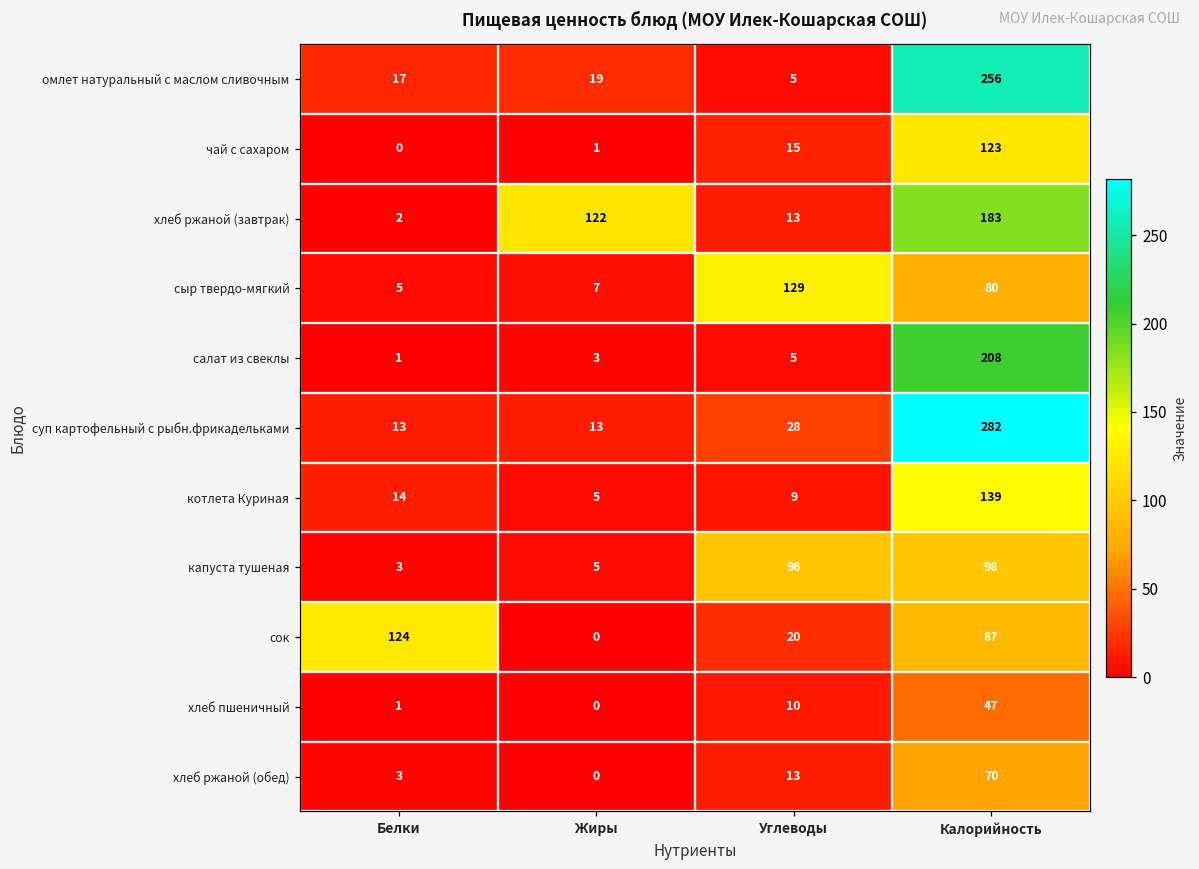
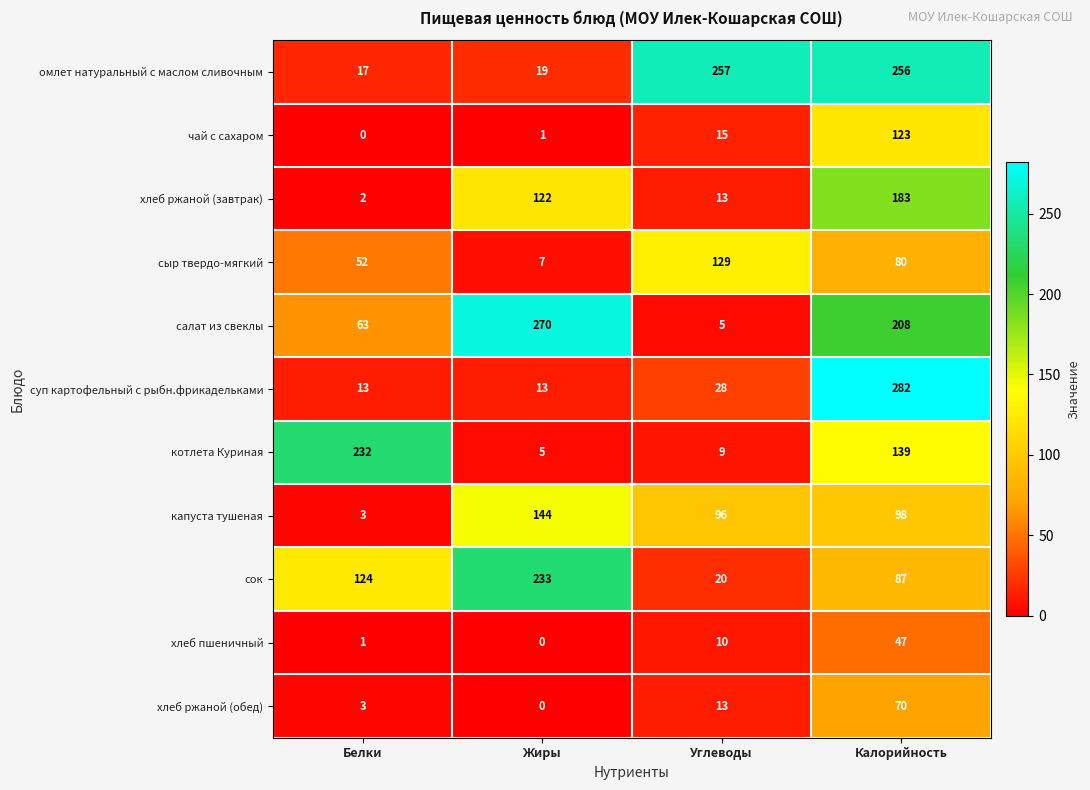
  {
    "омлет натуральный с маслом сливочным": {
      "Белки": 17,
      "Жиры": 19,
-     "Углеводы": 5,
+     "Углеводы": 257,
      "Калорийность": 256
    },
    "чай с сахаром": {
      "Белки": 0,
      "Жиры": 1,
      "Углеводы": 15,
      "Калорийность": 123
    },
    "хлеб ржаной (завтрак)": {
      "Белки": 2,
      "Жиры": 122,
      "Углеводы": 13,
      "Калорийность": 183
    },
    "сыр твердо-мягкий": {
-     "Белки": 5,
+     "Белки": 52,
      "Жиры": 7,
      "Углеводы": 129,
      "Калорийность": 80
    },
    "салат из свеклы": {
-     "Белки": 1,
-     "Жиры": 3,
+     "Белки": 63,
+     "Жиры": 270,
      "Углеводы": 5,
      "Калорийность": 208
    },
    "суп картофельный с рыбн.фрикадельками": {
      "Белки": 13,
      "Жиры": 13,
      "Углеводы": 28,
      "Калорийность": 282
    },
    "котлета Куриная": {
-     "Белки": 14,
+     "Белки": 232,
      "Жиры": 5,
      "Углеводы": 9,
      "Калорийность": 139
    },
    "капуста тушеная": {
      "Белки": 3,
-     "Жиры": 5,
+     "Жиры": 144,
      "Углеводы": 96,
      "Калорийность": 98
    },
    "сок": {
      "Белки": 124,
-     "Жиры": 0,
+     "Жиры": 233,
      "Углеводы": 20,
      "Калорийность": 87
    },
    "хлеб пшеничный": {
      "Белки": 1,
      "Жиры": 0,
      "Углеводы": 10,
      "Калорийность": 47
    },
    "хлеб ржаной (обед)": {
      "Белки": 3,
      "Жиры": 0,
      "Углеводы": 13,
      "Калорийность": 70
    }
  }
